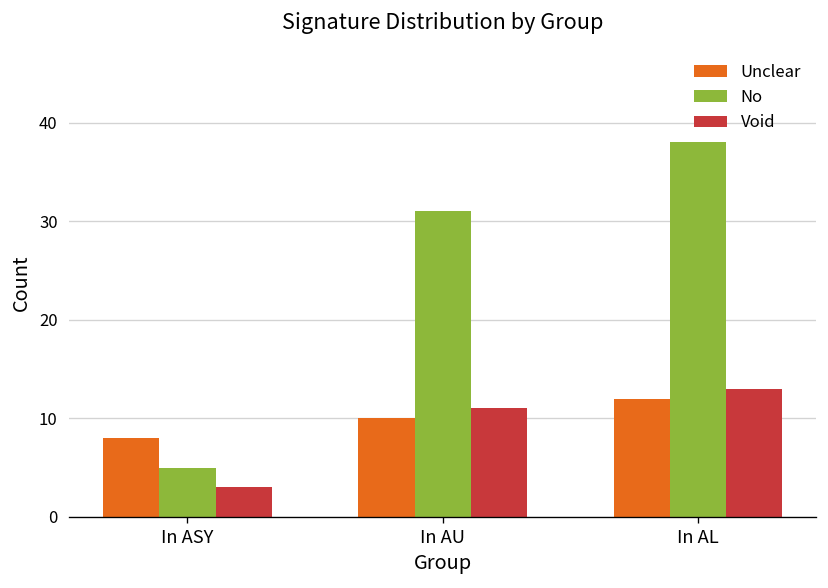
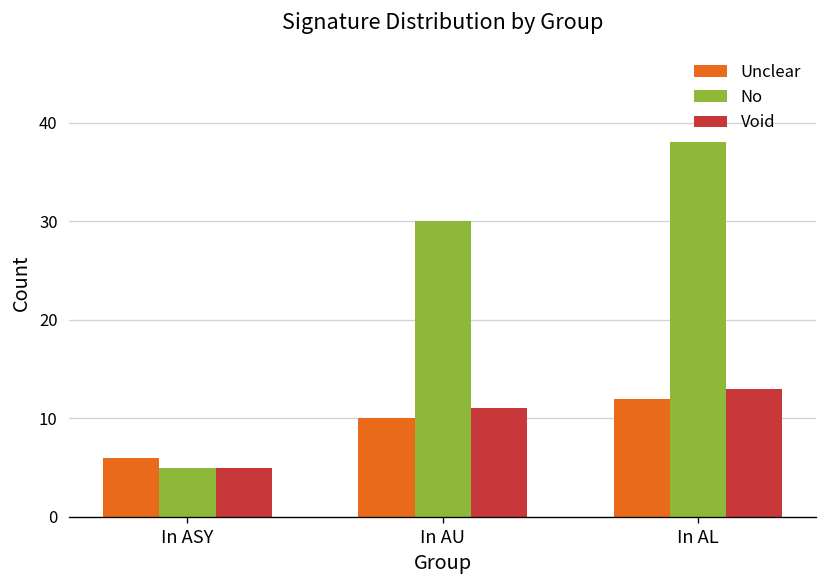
  {
    "Unclear": {
-     "In ASY": 8,
+     "In ASY": 6,
      "In AU": 10,
      "In AL": 12
    },
    "No": {
      "In ASY": 5,
-     "In AU": 31,
+     "In AU": 30,
      "In AL": 38
    },
    "Void": {
-     "In ASY": 3,
+     "In ASY": 5,
      "In AU": 11,
      "In AL": 13
    }
  }
